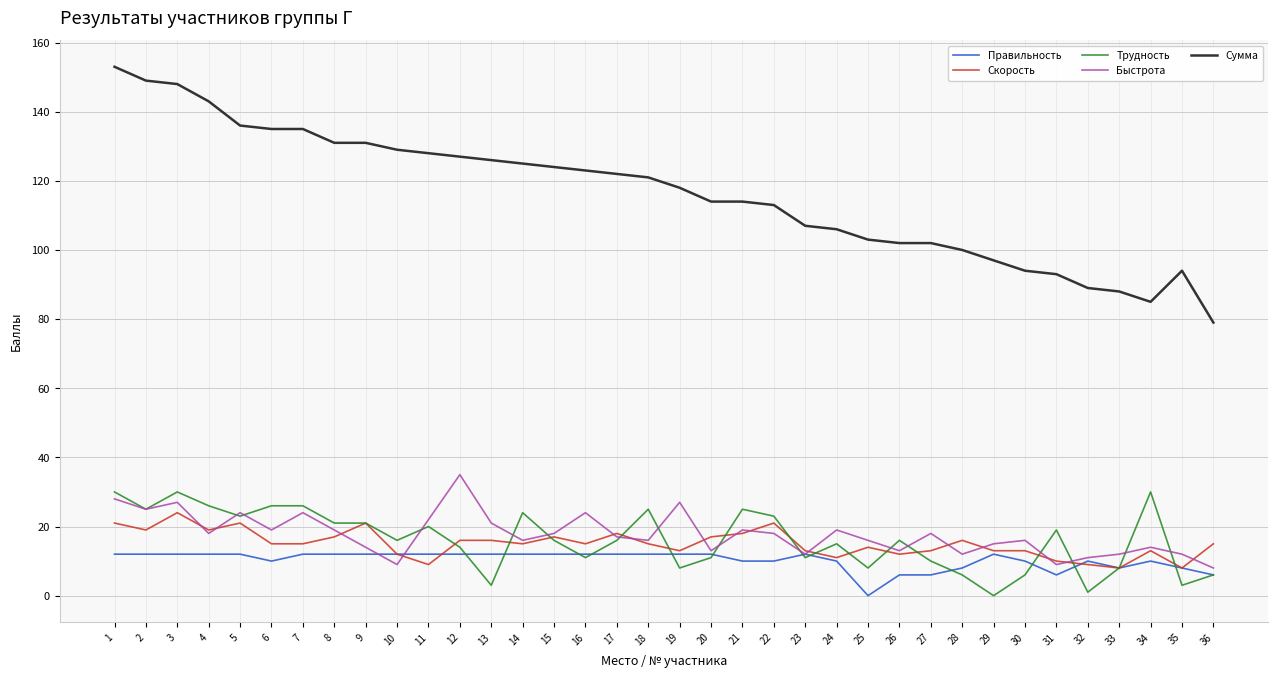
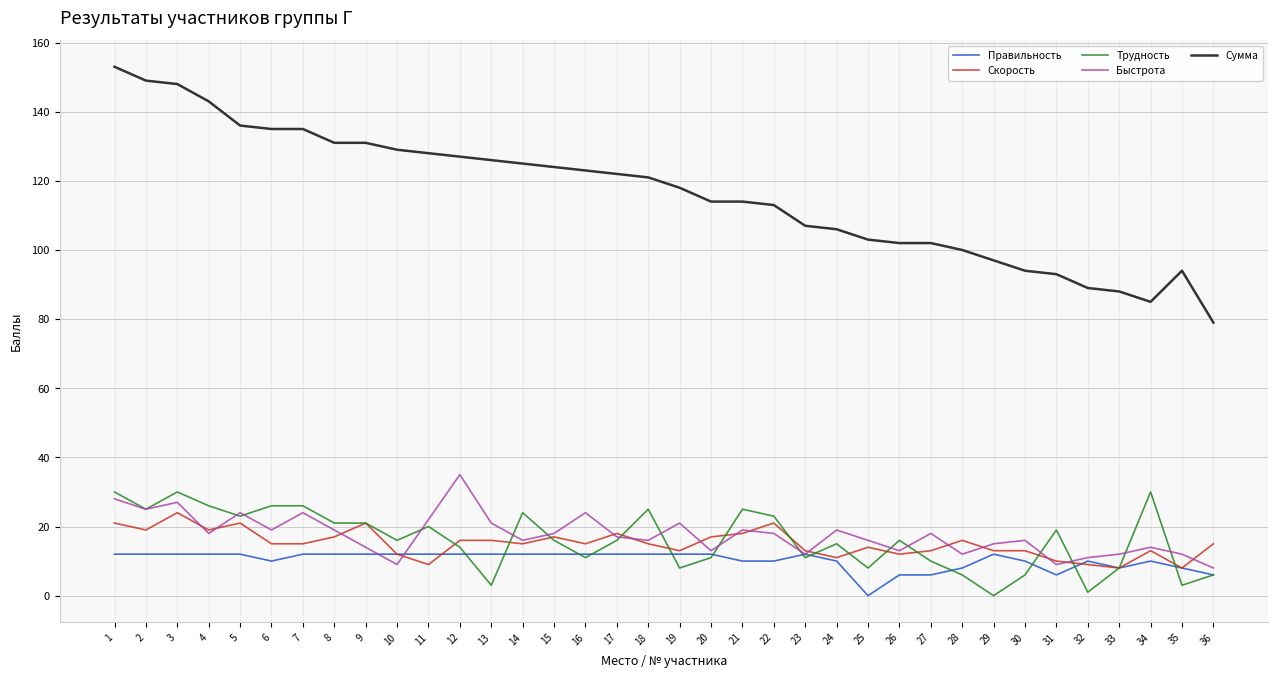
  {
    "Правильность": {
      "1": 12,
      "2": 12,
      "3": 12,
      "4": 12,
      "5": 12,
      "6": 10,
      "7": 12,
      "8": 12,
      "9": 12,
      "11": 12,
      "12": 12,
      "13": 12,
      "14": 12,
      "15": 12,
      "16": 12,
      "17": 12,
      "18": 12,
      "19": 12,
      "20": 12,
      "21": 10,
      "22": 10,
      "24": 10,
      "25": 0,
      "26": 6,
      "27": 6,
      "28": 8,
      "29": 12,
      "30": 10,
      "31": 6,
      "32": 10,
      "34": 10
    },
    "Скорость": {
      "1": 21,
      "2": 19,
      "3": 24,
      "4": 19,
      "5": 21,
      "6": 15,
      "7": 15,
      "8": 17,
      "11": 9,
      "12": 16,
      "13": 16,
      "14": 15,
      "15": 17,
      "16": 15,
      "17": 18,
      "18": 15,
      "19": 13,
      "20": 17,
      "21": 18,
      "22": 21,
      "23": 13,
      "24": 11,
      "25": 14,
      "26": 12,
      "27": 13,
      "28": 16,
      "29": 13,
      "30": 13,
      "31": 10,
      "32": 9,
      "34": 13,
      "36": 15
    },
    "Трудность": {
      "1": 30,
      "3": 30,
      "4": 26,
      "5": 23,
      "6": 26,
      "7": 26,
      "8": 21,
      "10": 16,
      "11": 20,
      "12": 14,
      "13": 3,
      "14": 24,
      "15": 16,
      "16": 11,
      "17": 16,
      "18": 25,
      "19": 8,
      "20": 11,
      "21": 25,
      "22": 23,
      "23": 11,
      "24": 15,
      "25": 8,
      "26": 16,
      "27": 10,
      "28": 6,
      "29": 0,
      "30": 6,
      "31": 19,
      "32": 1,
      "34": 30,
      "35": 3
    },
    "Быстрота": {
      "1": 28,
      "3": 27,
      "4": 18,
      "5": 24,
      "6": 19,
      "7": 24,
      "8": 19,
      "9": 14,
      "10": 9,
      "11": 22,
      "12": 35,
      "13": 21,
      "14": 16,
      "15": 18,
      "16": 24,
      "17": 17,
      "18": 16,
-     "19": 27,
+     "19": 21,
      "20": 13,
      "21": 19,
      "22": 18,
      "24": 19,
      "25": 16,
      "26": 13,
      "27": 18,
      "28": 12,
      "29": 15,
      "30": 16,
      "31": 9,
      "32": 11,
      "33": 12,
      "34": 14,
      "35": 12,
      "36": 8
    },
    "Сумма": {
      "1": 153,
      "2": 149,
      "3": 148,
      "4": 143,
      "5": 136,
      "6": 135,
      "7": 135,
      "8": 131,
      "9": 131,
      "10": 129,
      "11": 128,
      "12": 127,
      "13": 126,
      "14": 125,
      "15": 124,
      "16": 123,
      "17": 122,
      "18": 121,
      "19": 118,
      "20": 114,
      "21": 114,
      "22": 113,
      "23": 107,
      "24": 106,
      "25": 103,
      "26": 102,
      "27": 102,
      "28": 100,
      "29": 97,
      "30": 94,
      "31": 93,
      "32": 89,
      "33": 88,
      "34": 85,
      "35": 94,
      "36": 79
    }
  }
